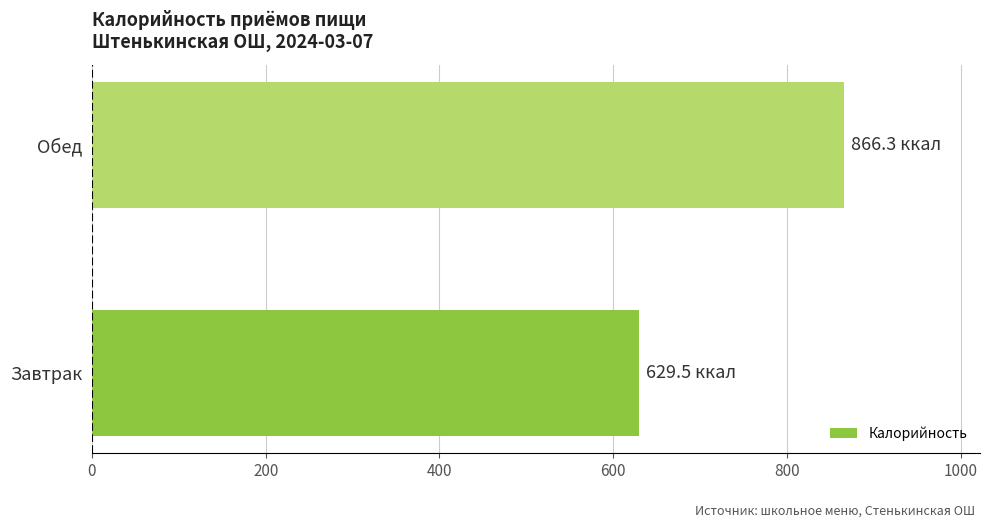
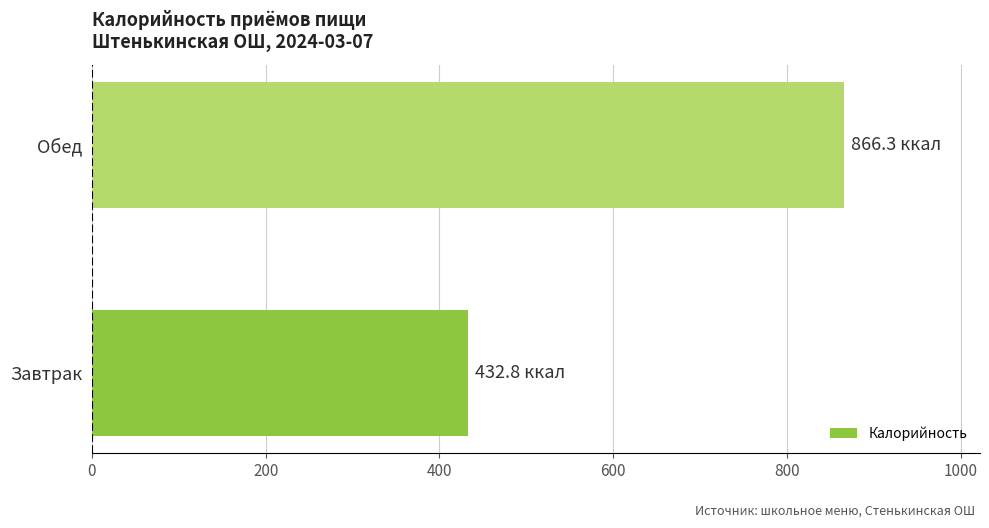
  {
    "Обед": 866.3,
-   "Завтрак": 629.5
+   "Завтрак": 432.8
  }
